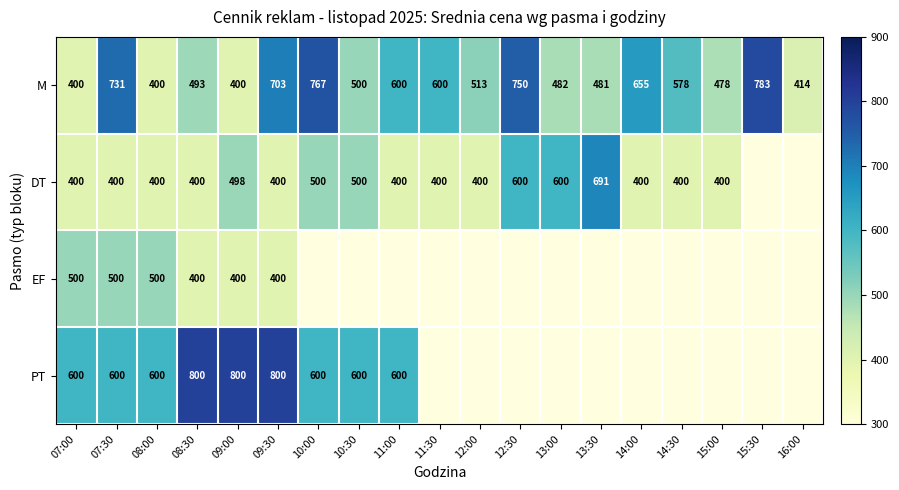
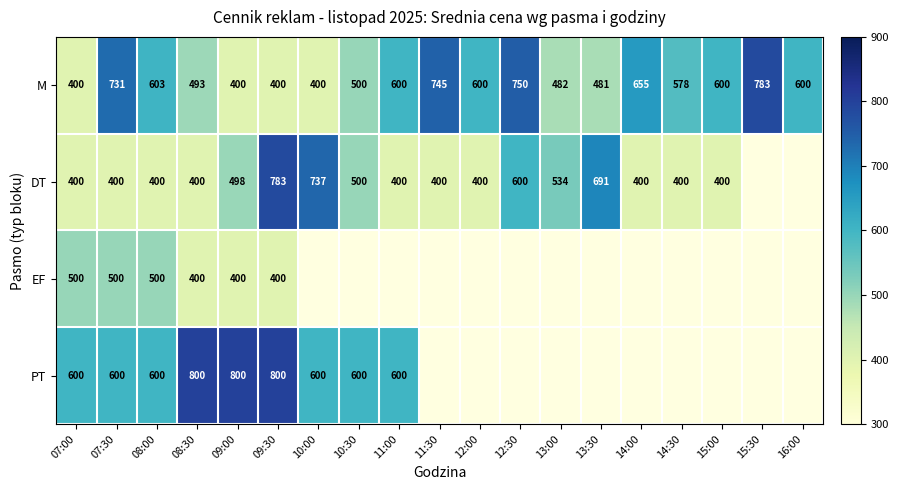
  {
    "M": {
      "07:00": 400,
      "07:30": 731,
-     "08:00": 400,
+     "08:00": 603,
      "08:30": 493,
      "09:00": 400,
-     "09:30": 703,
-     "10:00": 767,
+     "09:30": 400,
+     "10:00": 400,
      "10:30": 500,
      "11:00": 600,
-     "11:30": 600,
-     "12:00": 513,
+     "11:30": 745,
+     "12:00": 600,
      "12:30": 750,
      "13:00": 482,
      "13:30": 481,
      "14:00": 655,
      "14:30": 578,
-     "15:00": 478,
+     "15:00": 600,
      "15:30": 783,
-     "16:00": 414
+     "16:00": 600
    },
    "DT": {
      "07:00": 400,
      "07:30": 400,
      "08:00": 400,
      "08:30": 400,
      "09:00": 498,
-     "09:30": 400,
-     "10:00": 500,
+     "09:30": 783,
+     "10:00": 737,
      "10:30": 500,
      "11:00": 400,
      "11:30": 400,
      "12:00": 400,
      "12:30": 600,
-     "13:00": 600,
+     "13:00": 534,
      "13:30": 691,
      "14:00": 400,
      "14:30": 400,
      "15:00": 400
    },
    "EF": {
      "07:00": 500,
      "07:30": 500,
      "08:00": 500,
      "08:30": 400,
      "09:00": 400,
      "09:30": 400
    },
    "PT": {
      "07:00": 600,
      "07:30": 600,
      "08:00": 600,
      "08:30": 800,
      "09:00": 800,
      "09:30": 800,
      "10:00": 600,
      "10:30": 600,
      "11:00": 600
    }
  }
